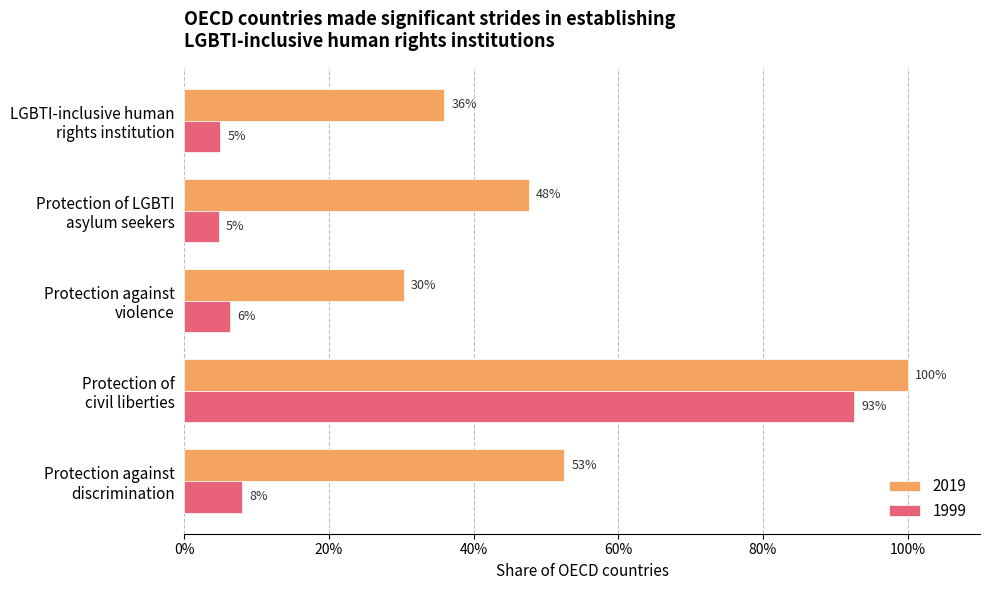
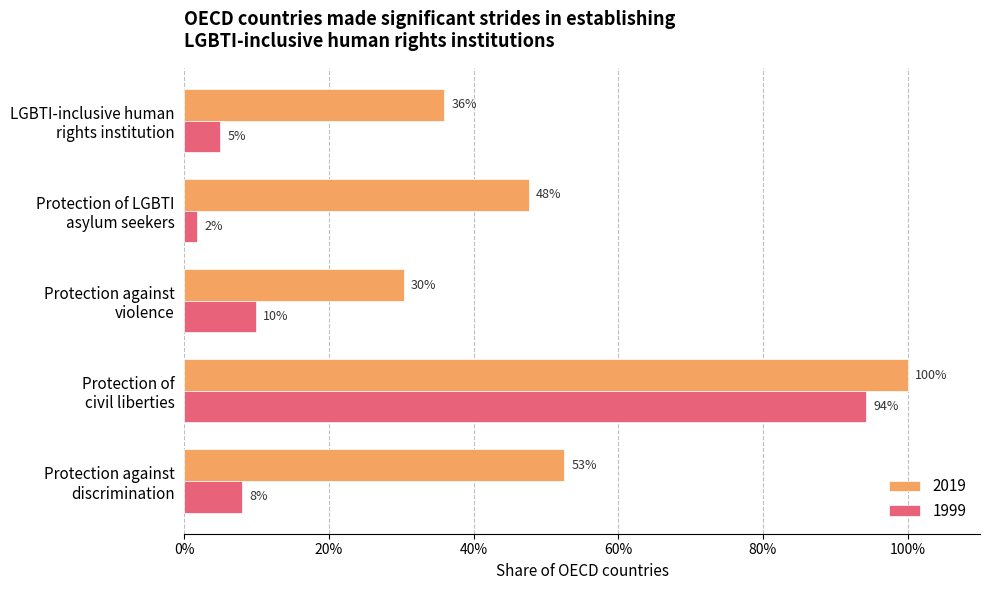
  {
    "2019": {
      "LGBTI-inclusive human rights institution": "36%",
      "Protection of LGBTI asylum seekers": "48%",
      "Protection against violence": "30%",
      "Protection of civil liberties": "100%",
      "Protection against discrimination": "53%"
    },
    "1999": {
      "LGBTI-inclusive human rights institution": "5%",
-     "Protection of LGBTI asylum seekers": "5%",
-     "Protection against violence": "6%",
-     "Protection of civil liberties": "93%",
+     "Protection of LGBTI asylum seekers": "2%",
+     "Protection against violence": "10%",
+     "Protection of civil liberties": "94%",
      "Protection against discrimination": "8%"
    }
  }
